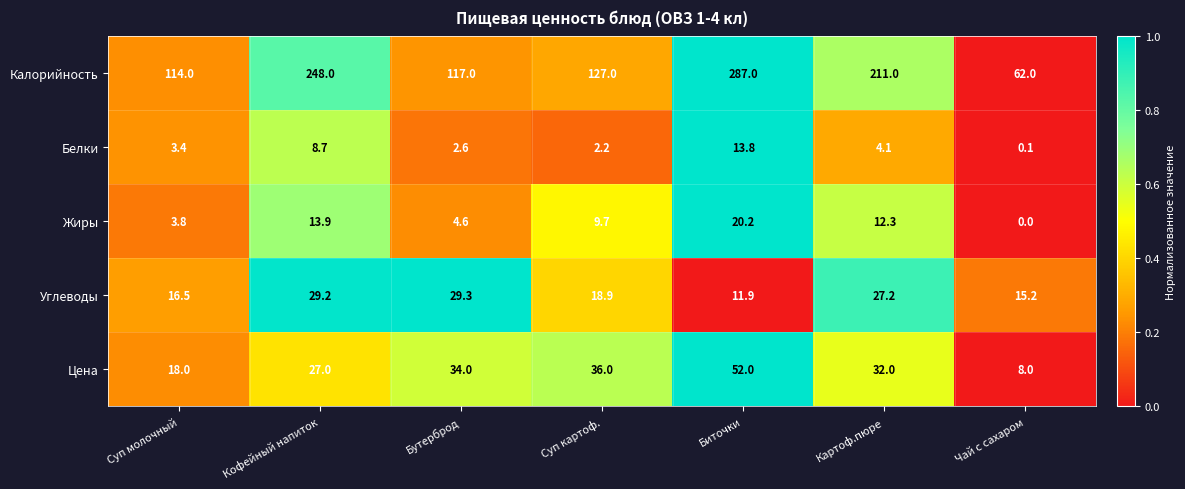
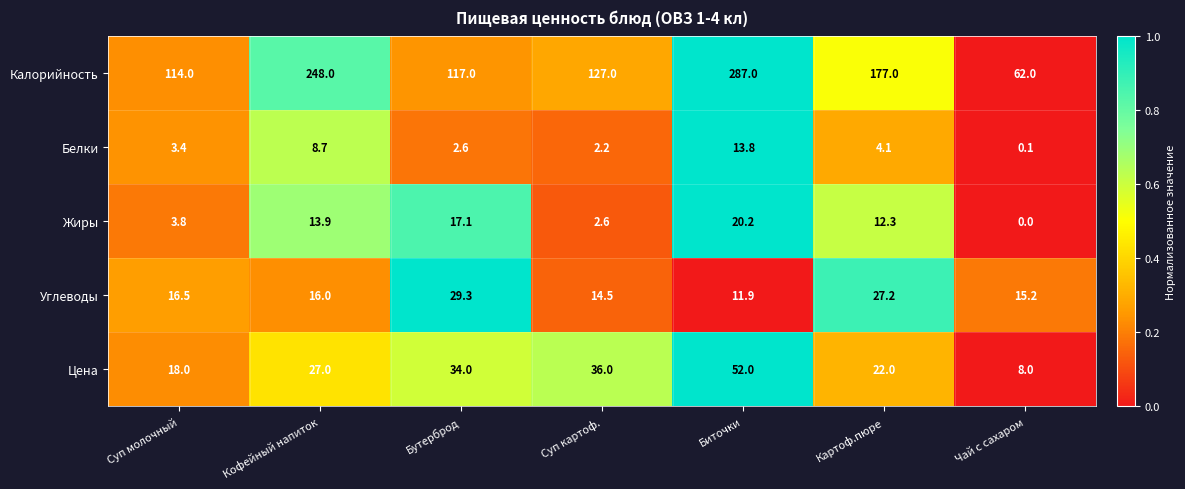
  {
    "Калорийность": {
      "Суп молочный": 114.0,
      "Кофейный напиток": 248.0,
      "Бутерброд": 117.0,
      "Суп картоф.": 127.0,
      "Биточки": 287.0,
-     "Картоф.пюре": 211.0,
+     "Картоф.пюре": 177.0,
      "Чай с сахаром": 62.0
    },
    "Белки": {
      "Суп молочный": 3.4,
      "Кофейный напиток": 8.7,
      "Бутерброд": 2.6,
      "Суп картоф.": 2.2,
      "Биточки": 13.8,
      "Картоф.пюре": 4.1,
      "Чай с сахаром": 0.1
    },
    "Жиры": {
      "Суп молочный": 3.8,
      "Кофейный напиток": 13.9,
-     "Бутерброд": 4.6,
-     "Суп картоф.": 9.7,
+     "Бутерброд": 17.1,
+     "Суп картоф.": 2.6,
      "Биточки": 20.2,
      "Картоф.пюре": 12.3,
      "Чай с сахаром": 0.0
    },
    "Углеводы": {
      "Суп молочный": 16.5,
-     "Кофейный напиток": 29.2,
+     "Кофейный напиток": 16.0,
      "Бутерброд": 29.3,
-     "Суп картоф.": 18.9,
+     "Суп картоф.": 14.5,
      "Биточки": 11.9,
      "Картоф.пюре": 27.2,
      "Чай с сахаром": 15.2
    },
    "Цена": {
      "Суп молочный": 18.0,
      "Кофейный напиток": 27.0,
      "Бутерброд": 34.0,
      "Суп картоф.": 36.0,
      "Биточки": 52.0,
-     "Картоф.пюре": 32.0,
+     "Картоф.пюре": 22.0,
      "Чай с сахаром": 8.0
    }
  }
